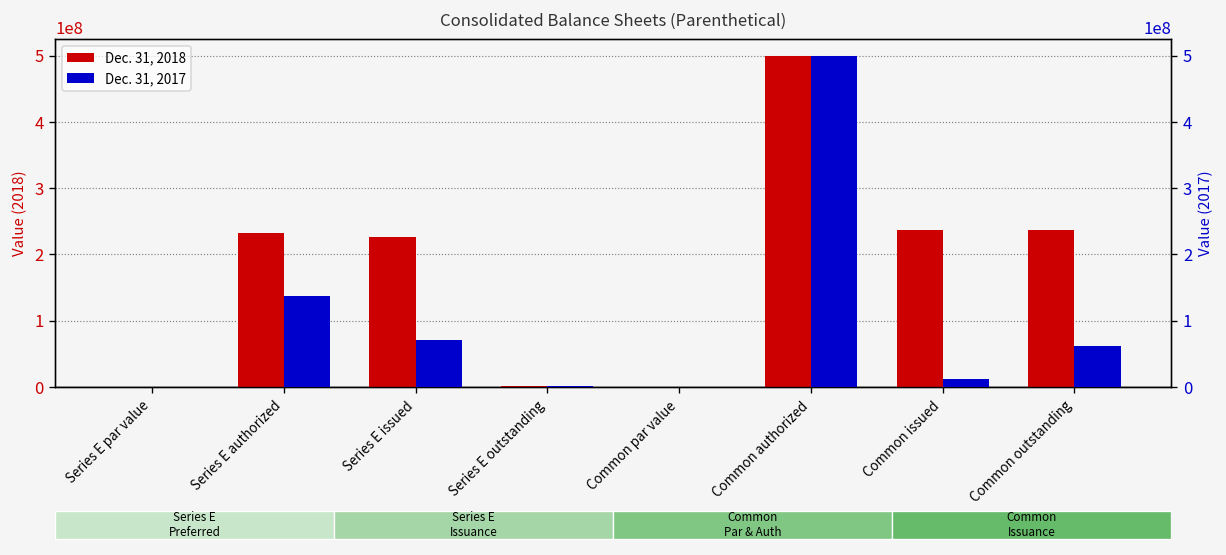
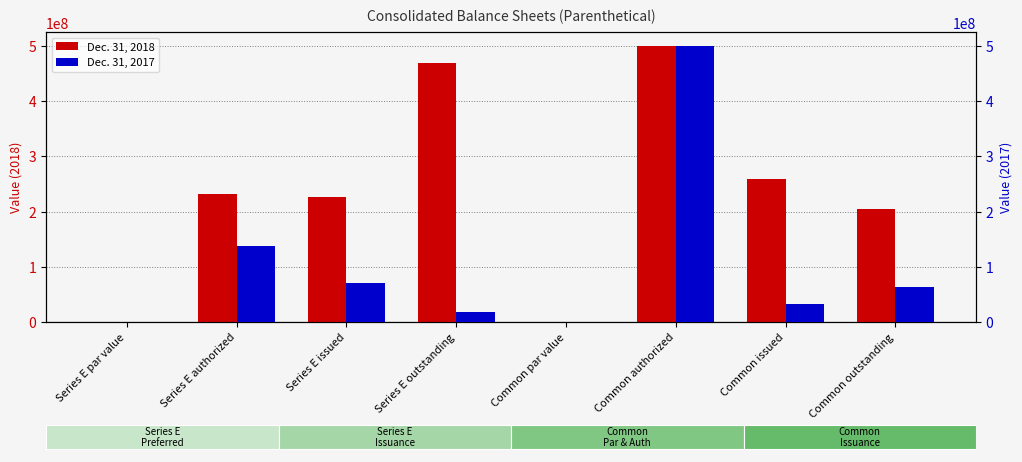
  {
    "Consolidated Balance Sheets (Parenthetical)": {
      "Dec. 31, 2018": {
        "Series E authorized": 230000000,
        "Series E issued": 230000000,
-       "Series E outstanding": 0,
+       "Series E outstanding": 470000000,
        "Common authorized": 500000000,
-       "Common issued": 240000000,
-       "Common outstanding": 240000000
+       "Common issued": 260000000,
+       "Common outstanding": 200000000
      },
      "Dec. 31, 2017": {
        "Series E authorized": 140000000,
        "Series E issued": 70000000,
-       "Series E outstanding": 0,
+       "Series E outstanding": 20000000,
        "Common authorized": 500000000,
-       "Common issued": 10000000,
+       "Common issued": 30000000,
        "Common outstanding": 60000000
      }
    }
  }
